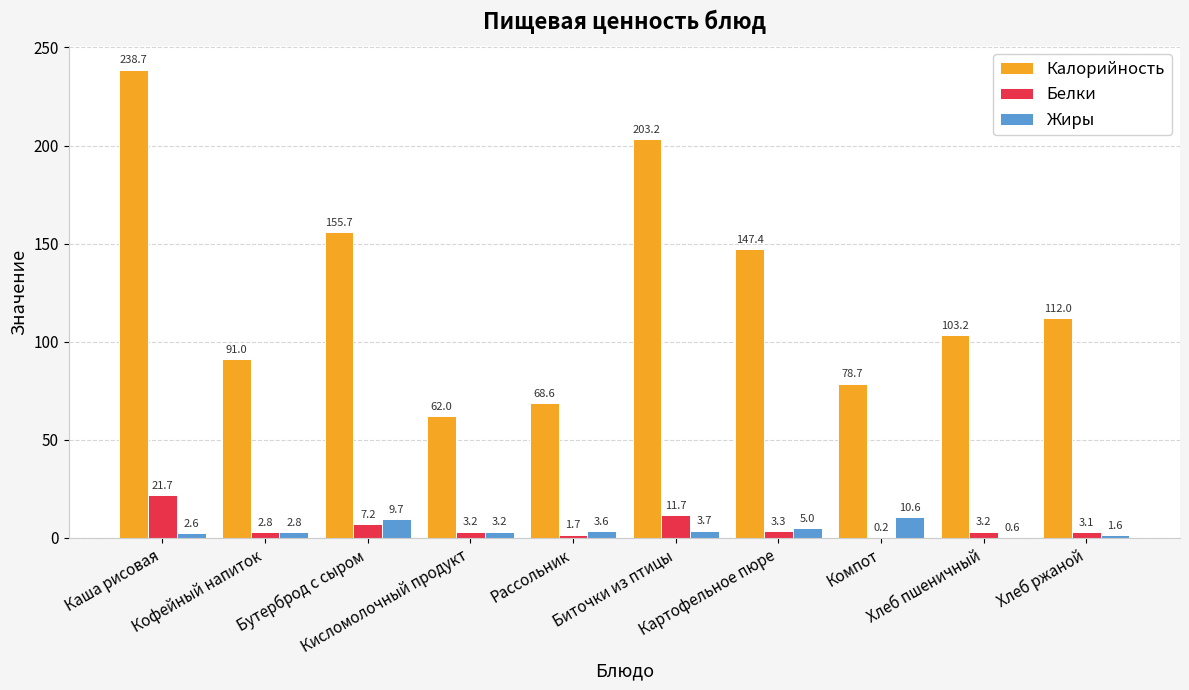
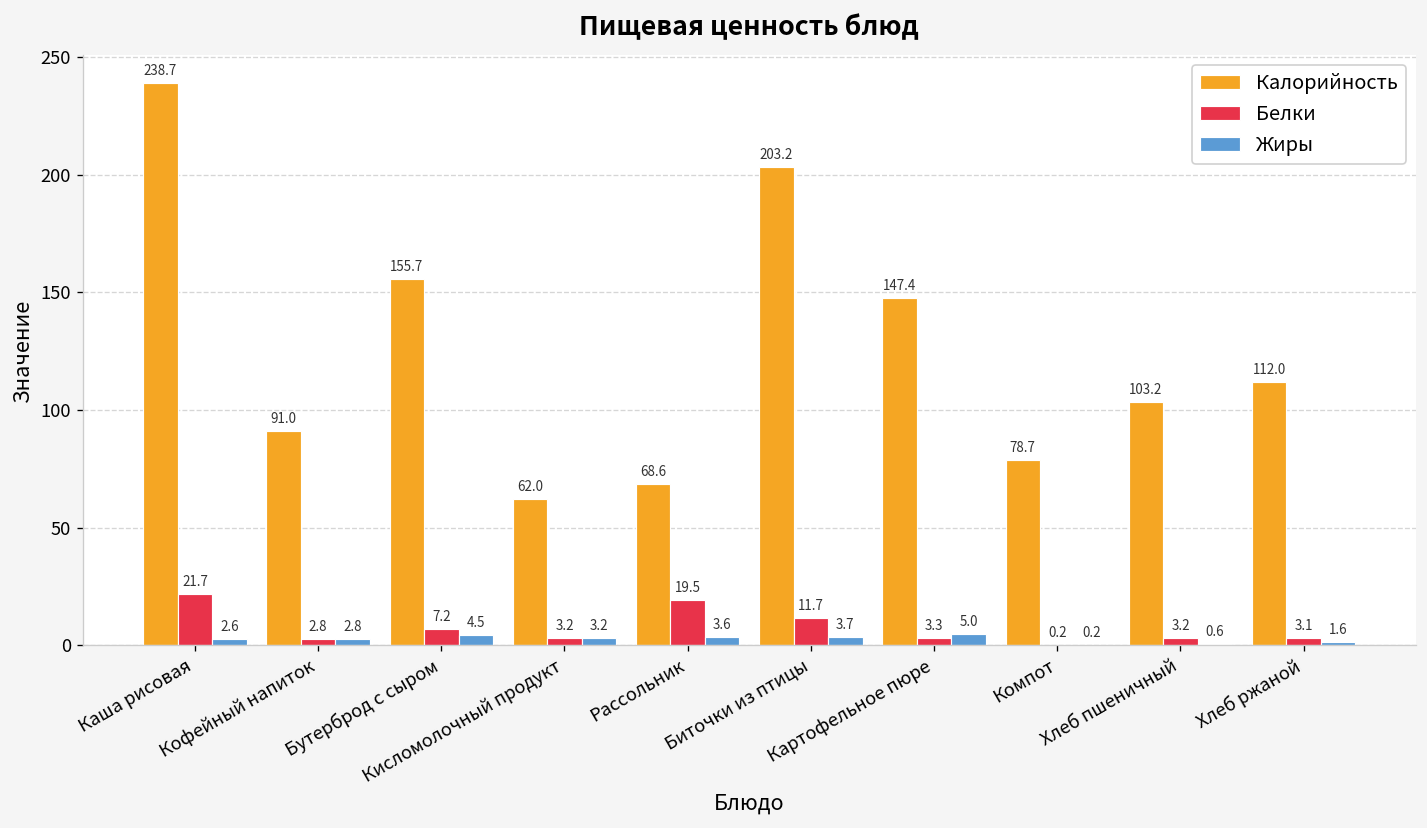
  {
    "Калорийность": {
      "Каша рисовая": 238.7,
      "Кофейный напиток": 91.0,
      "Бутерброд с сыром": 155.7,
      "Кисломолочный продукт": 62.0,
      "Рассольник": 68.6,
      "Биточки из птицы": 203.2,
      "Картофельное пюре": 147.4,
      "Компот": 78.7,
      "Хлеб пшеничный": 103.2,
      "Хлеб ржаной": 112.0
    },
    "Белки": {
      "Каша рисовая": 21.7,
      "Кофейный напиток": 2.8,
      "Бутерброд с сыром": 7.2,
      "Кисломолочный продукт": 3.2,
-     "Рассольник": 1.7,
+     "Рассольник": 19.5,
      "Биточки из птицы": 11.7,
      "Картофельное пюре": 3.3,
      "Компот": 0.2,
      "Хлеб пшеничный": 3.2,
      "Хлеб ржаной": 3.1
    },
    "Жиры": {
      "Каша рисовая": 2.6,
      "Кофейный напиток": 2.8,
-     "Бутерброд с сыром": 9.7,
+     "Бутерброд с сыром": 4.5,
      "Кисломолочный продукт": 3.2,
      "Рассольник": 3.6,
      "Биточки из птицы": 3.7,
      "Картофельное пюре": 5.0,
-     "Компот": 10.6,
+     "Компот": 0.2,
      "Хлеб пшеничный": 0.6,
      "Хлеб ржаной": 1.6
    }
  }
